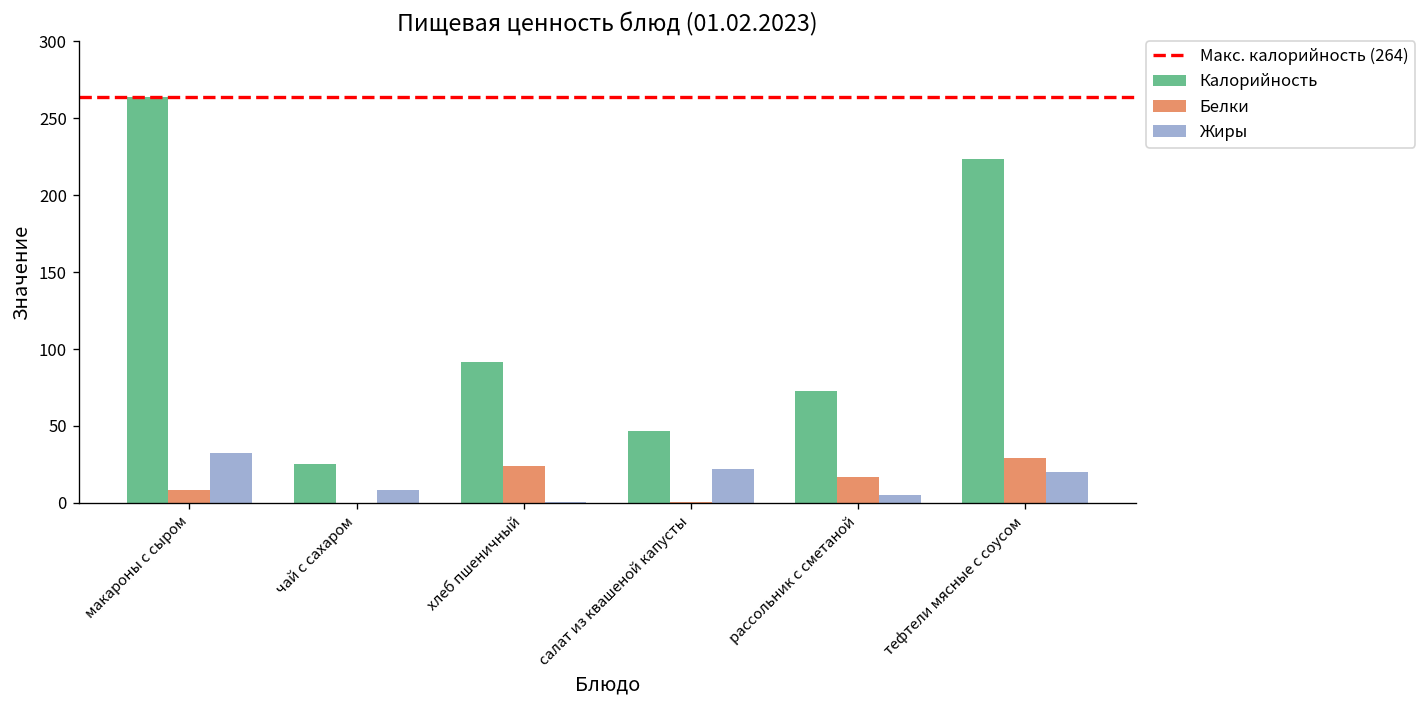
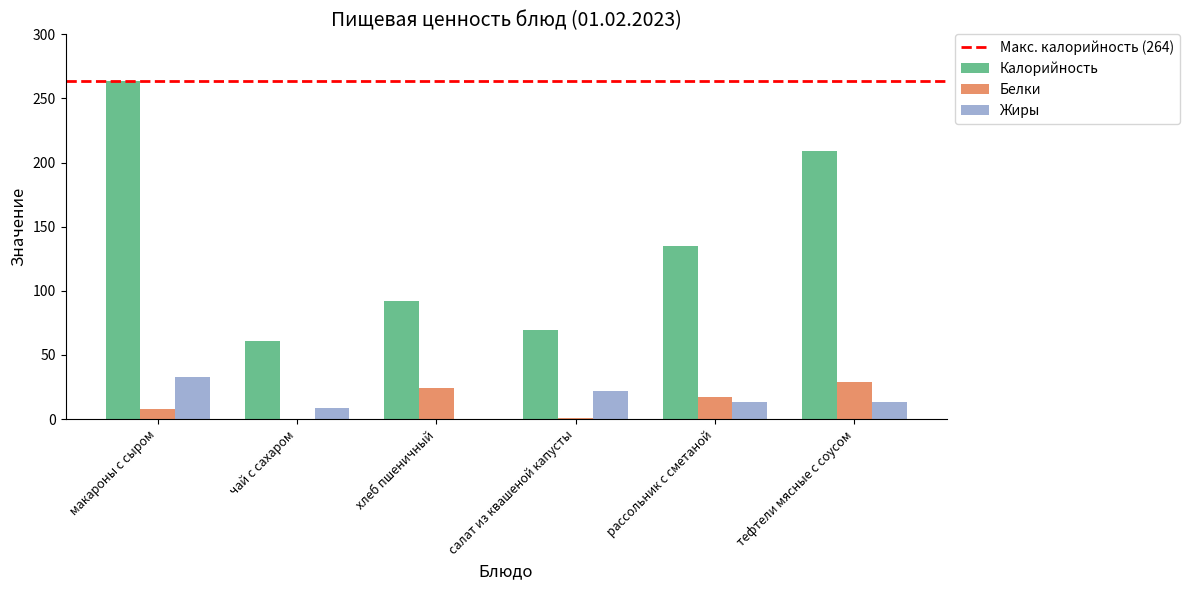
  {
    "Калорийность": {
      "макароны с сыром": 264,
-     "чай с сахаром": 25,
+     "чай с сахаром": 61,
      "хлеб пшеничный": 92,
-     "салат из квашеной капусты": 47,
-     "рассольник с сметаной": 73,
-     "тефтели мясные с соусом": 223
+     "салат из квашеной капусты": 70,
+     "рассольник с сметаной": 135,
+     "тефтели мясные с соусом": 209
    },
    "Белки": {
      "макароны с сыром": 8,
      "хлеб пшеничный": 24,
      "рассольник с сметаной": 17,
      "тефтели мясные с соусом": 29
    },
    "Жиры": {
      "макароны с сыром": 33,
      "чай с сахаром": 9,
      "салат из квашеной капусты": 22,
-     "рассольник с сметаной": 5,
-     "тефтели мясные с соусом": 20
+     "рассольник с сметаной": 13,
+     "тефтели мясные с соусом": 13
    }
  }
